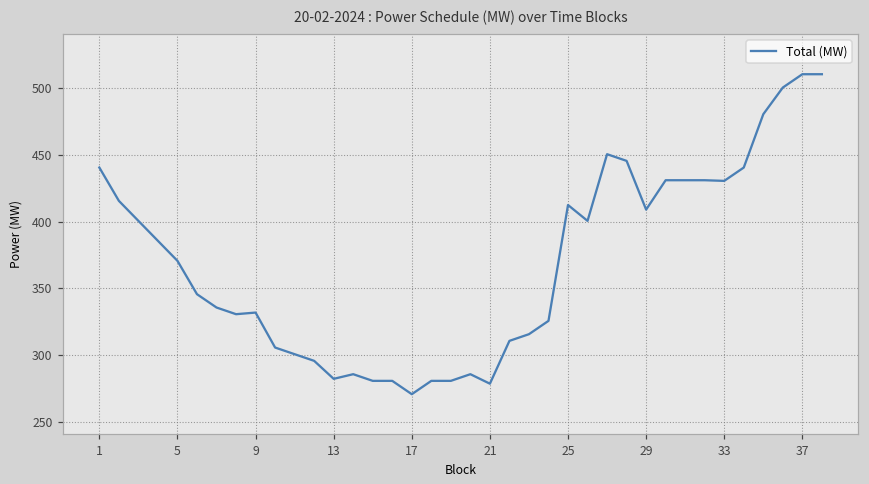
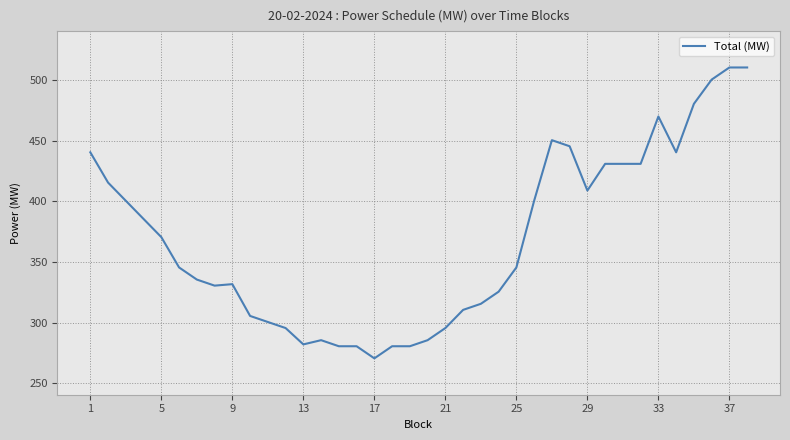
  {
    "1": 441,
    "5": 371,
    "9": 332,
    "13": 282,
    "17": 271,
-   "21": 278,
-   "25": 412,
+   "21": 296,
+   "25": 346,
    "29": 409,
-   "33": 431,
+   "33": 470,
    "37": 511
  }
